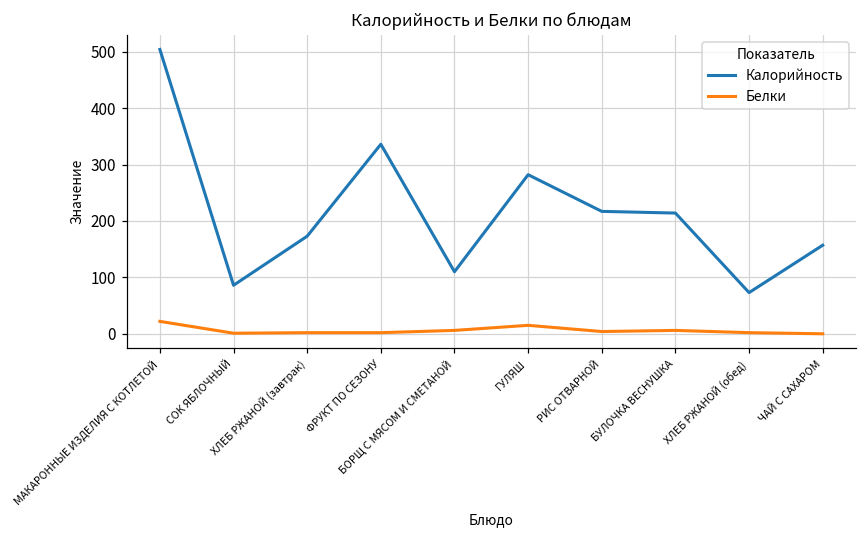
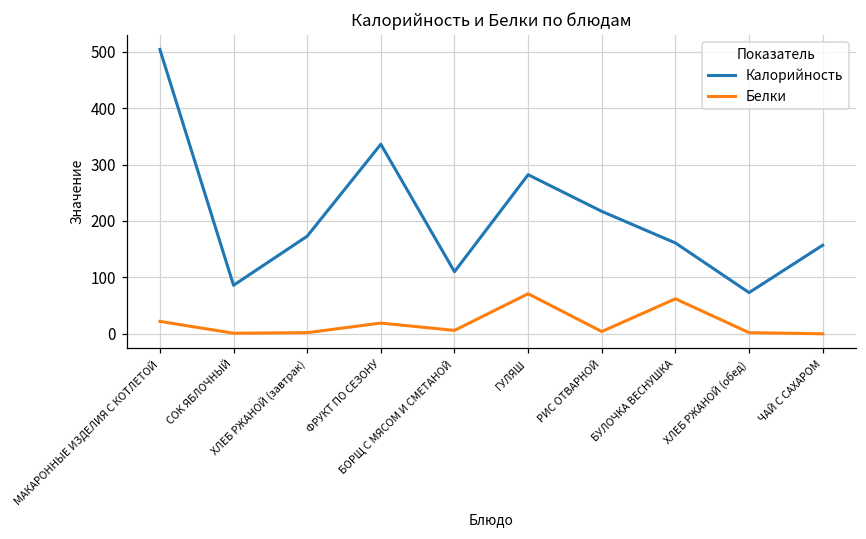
  {
    "Калорийность": {
      "МАКАРОННЫЕ ИЗДЕЛИЯ С КОТЛЕТОЙ": 500,
      "СОК ЯБЛОЧНЫЙ": 90,
      "ХЛЕБ РЖАНОЙ (завтрак)": 170,
      "ФРУКТ ПО СЕЗОНУ": 340,
      "БОРЩ С МЯСОМ И СМЕТАНОЙ": 110,
      "ГУЛЯШ": 280,
      "РИС ОТВАРНОЙ": 220,
-     "БУЛОЧКА ВЕСНУШКА": 210,
+     "БУЛОЧКА ВЕСНУШКА": 160,
      "ХЛЕБ РЖАНОЙ (обед)": 70,
      "ЧАЙ С САХАРОМ": 160
    },
    "Белки": {
      "МАКАРОННЫЕ ИЗДЕЛИЯ С КОТЛЕТОЙ": 20,
      "СОК ЯБЛОЧНЫЙ": 0,
      "ХЛЕБ РЖАНОЙ (завтрак)": 0,
-     "ФРУКТ ПО СЕЗОНУ": 0,
+     "ФРУКТ ПО СЕЗОНУ": 20,
      "БОРЩ С МЯСОМ И СМЕТАНОЙ": 10,
-     "ГУЛЯШ": 20,
+     "ГУЛЯШ": 70,
      "РИС ОТВАРНОЙ": 0,
-     "БУЛОЧКА ВЕСНУШКА": 10,
+     "БУЛОЧКА ВЕСНУШКА": 60,
      "ХЛЕБ РЖАНОЙ (обед)": 0,
      "ЧАЙ С САХАРОМ": 0
    }
  }
